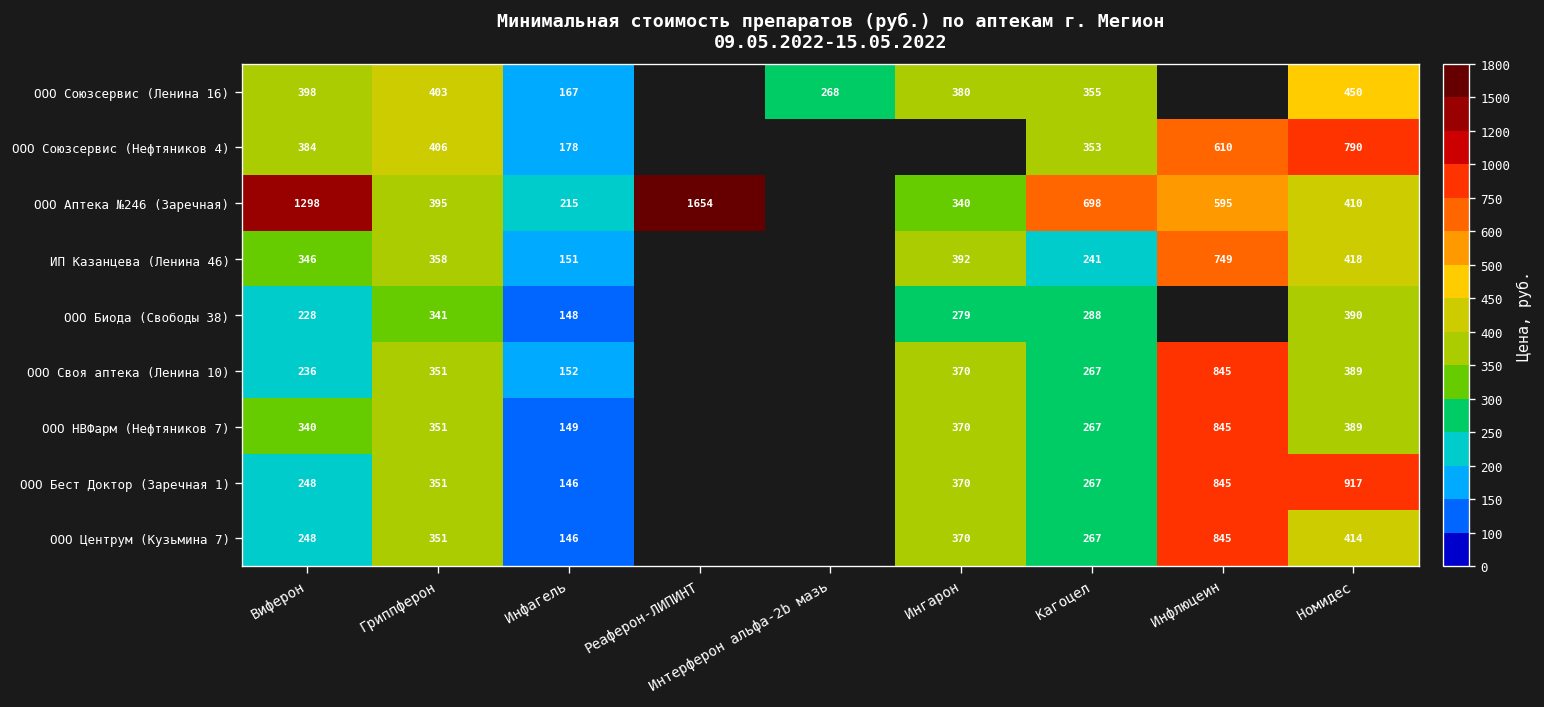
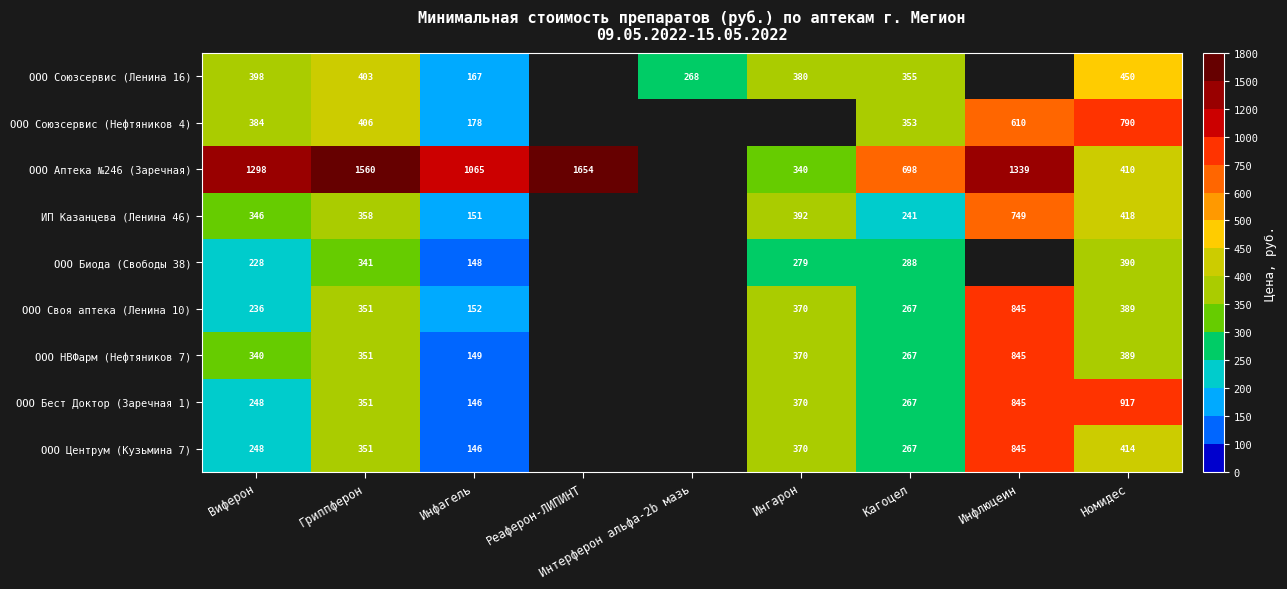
  {
    "ООО Союзсервис (Ленина 16)": {
      "Виферон": 398,
      "Гриппферон": 403,
      "Инфагель": 167,
      "Интерферон альфа-2b мазь": 268,
      "Ингарон": 380,
      "Кагоцел": 355,
      "Номидес": 450
    },
    "ООО Союзсервис (Нефтяников 4)": {
      "Виферон": 384,
      "Гриппферон": 406,
      "Инфагель": 178,
      "Кагоцел": 353,
      "Инфлюцеин": 610,
      "Номидес": 790
    },
    "ООО Аптека №246 (Заречная)": {
      "Виферон": 1298,
-     "Гриппферон": 395,
-     "Инфагель": 215,
+     "Гриппферон": 1560,
+     "Инфагель": 1065,
      "Реаферон-ЛИПИНТ": 1654,
      "Ингарон": 340,
      "Кагоцел": 698,
-     "Инфлюцеин": 595,
+     "Инфлюцеин": 1339,
      "Номидес": 410
    },
    "ИП Казанцева (Ленина 46)": {
      "Виферон": 346,
      "Гриппферон": 358,
      "Инфагель": 151,
      "Ингарон": 392,
      "Кагоцел": 241,
      "Инфлюцеин": 749,
      "Номидес": 418
    },
    "ООО Биода (Свободы 38)": {
      "Виферон": 228,
      "Гриппферон": 341,
      "Инфагель": 148,
      "Ингарон": 279,
      "Кагоцел": 288,
      "Номидес": 390
    },
    "ООО Своя аптека (Ленина 10)": {
      "Виферон": 236,
      "Гриппферон": 351,
      "Инфагель": 152,
      "Ингарон": 370,
      "Кагоцел": 267,
      "Инфлюцеин": 845,
      "Номидес": 389
    },
    "ООО НВФарм (Нефтяников 7)": {
      "Виферон": 340,
      "Гриппферон": 351,
      "Инфагель": 149,
      "Ингарон": 370,
      "Кагоцел": 267,
      "Инфлюцеин": 845,
      "Номидес": 389
    },
    "ООО Бест Доктор (Заречная 1)": {
      "Виферон": 248,
      "Гриппферон": 351,
      "Инфагель": 146,
      "Ингарон": 370,
      "Кагоцел": 267,
      "Инфлюцеин": 845,
      "Номидес": 917
    },
    "ООО Центрум (Кузьмина 7)": {
      "Виферон": 248,
      "Гриппферон": 351,
      "Инфагель": 146,
      "Ингарон": 370,
      "Кагоцел": 267,
      "Инфлюцеин": 845,
      "Номидес": 414
    }
  }
